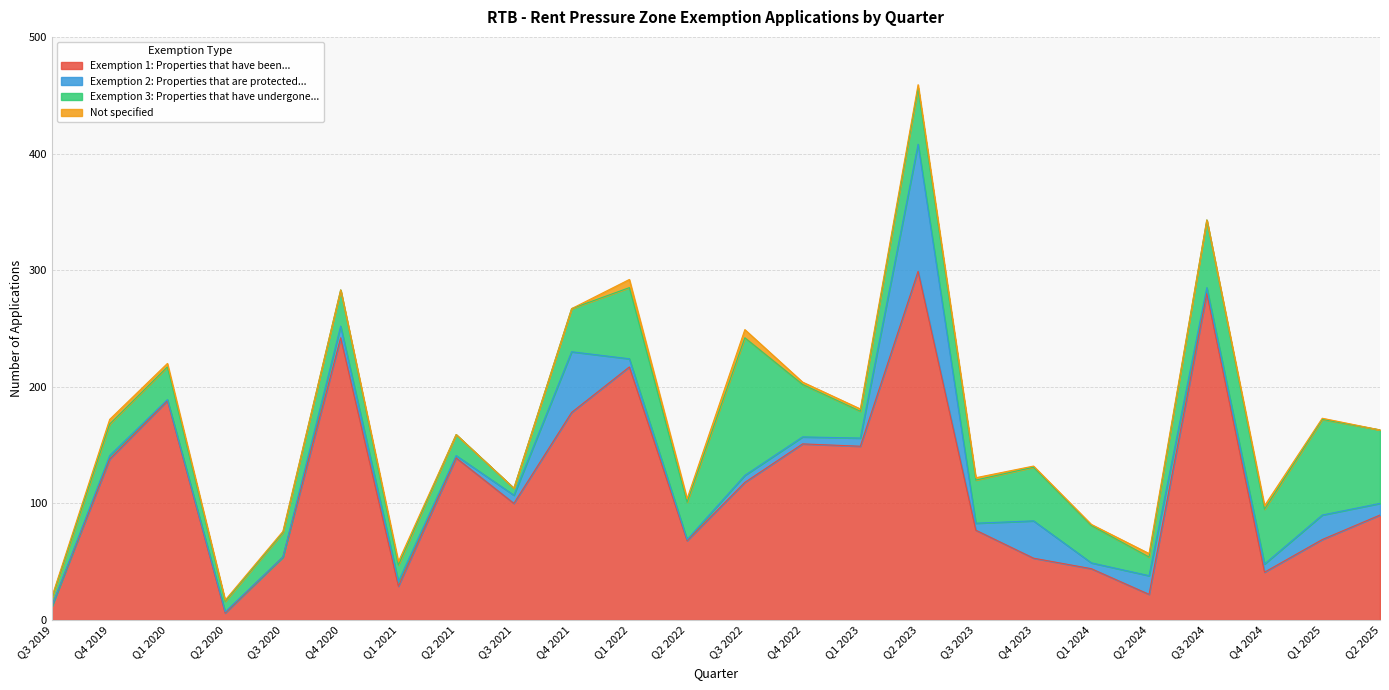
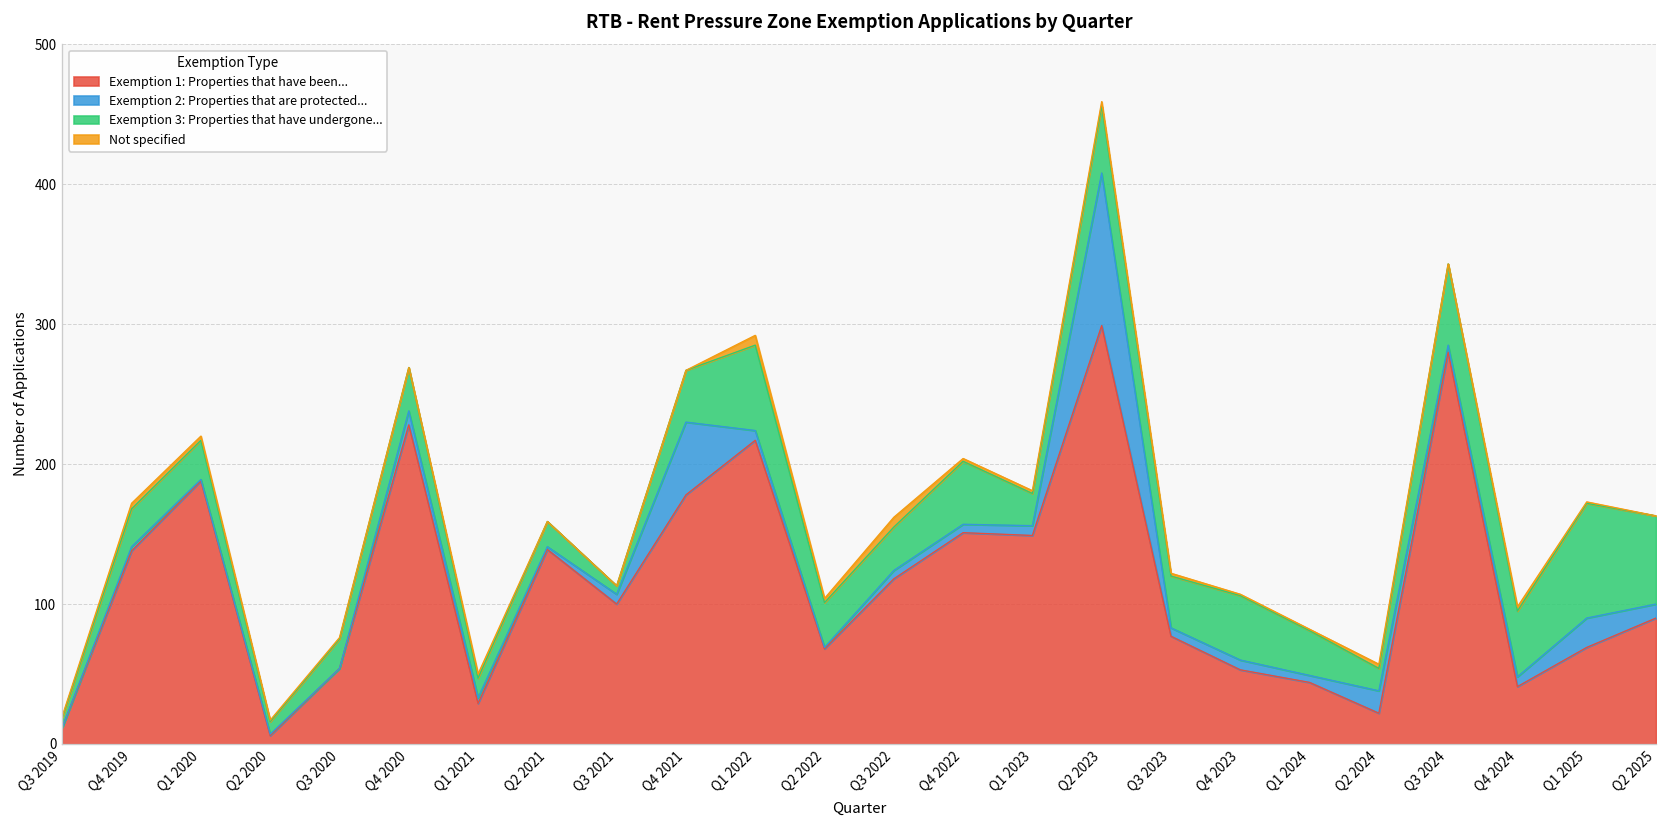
  {
    "Exemption 1: Properties that have been...": {
      "Q4 2019": 138,
-     "Q4 2020": 242,
+     "Q4 2020": 228,
      "Q1 2021": 29,
      "Q3 2021": 100,
      "Q4 2021": 178,
      "Q1 2022": 217,
      "Q3 2022": 118,
      "Q4 2022": 151,
      "Q1 2023": 149,
      "Q2 2023": 299,
      "Q3 2023": 77,
      "Q4 2023": 53,
      "Q1 2024": 44,
      "Q2 2024": 22,
      "Q3 2024": 280,
      "Q4 2024": 41,
      "Q1 2025": 69,
      "Q2 2025": 90
    },
    "Exemption 2: Properties that are protected...": {
      "Q4 2019": 3,
      "Q4 2020": 10,
      "Q1 2021": 4,
      "Q3 2021": 7,
      "Q4 2021": 52,
      "Q1 2022": 7,
      "Q3 2022": 6,
      "Q4 2022": 6,
      "Q1 2023": 7,
      "Q2 2023": 109,
      "Q3 2023": 6,
-     "Q4 2023": 32,
+     "Q4 2023": 7,
      "Q1 2024": 5,
      "Q2 2024": 16,
      "Q3 2024": 5,
      "Q4 2024": 7,
      "Q1 2025": 21,
      "Q2 2025": 10
    },
    "Exemption 3: Properties that have undergone...": {
      "Q4 2019": 27,
      "Q1 2020": 28,
      "Q1 2021": 14,
      "Q1 2022": 61,
      "Q2 2022": 32,
-     "Q3 2022": 118,
+     "Q3 2022": 31,
      "Q2 2023": 48,
      "Q2 2024": 16,
      "Q4 2024": 47
    },
    "Not specified": {
      "Q4 2019": 4,
      "Q1 2020": 3,
      "Q1 2021": 3,
      "Q1 2022": 7,
      "Q2 2022": 3,
      "Q3 2022": 7,
      "Q2 2023": 3,
      "Q2 2024": 3,
      "Q4 2024": 3
    }
  }
